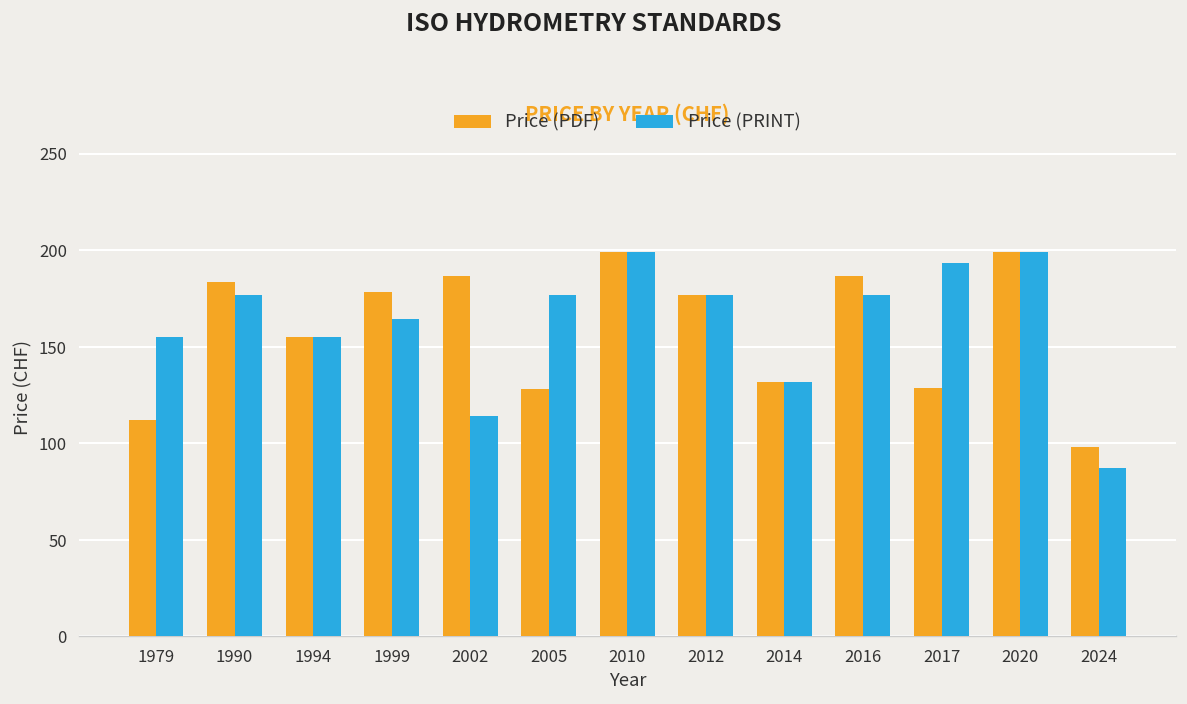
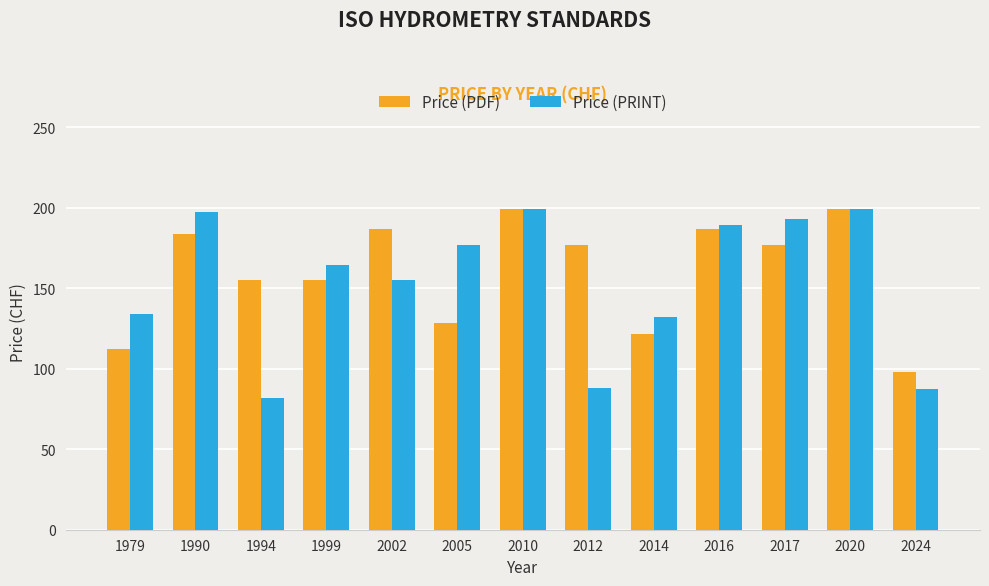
  {
    "Price (PDF)": {
      "1979": 112,
      "1990": 184,
      "1994": 155,
-     "1999": 178,
+     "1999": 155,
      "2002": 187,
      "2005": 128,
      "2010": 199,
      "2012": 177,
-     "2014": 132,
+     "2014": 122,
      "2016": 187,
-     "2017": 129,
+     "2017": 177,
      "2020": 199,
      "2024": 98
    },
    "Price (PRINT)": {
-     "1979": 155,
-     "1990": 177,
-     "1994": 155,
+     "1979": 134,
+     "1990": 198,
+     "1994": 82,
      "1999": 164,
-     "2002": 114,
+     "2002": 155,
      "2005": 177,
      "2010": 199,
-     "2012": 177,
+     "2012": 88,
      "2014": 132,
-     "2016": 177,
+     "2016": 190,
      "2017": 193,
      "2020": 199,
      "2024": 87
    }
  }
